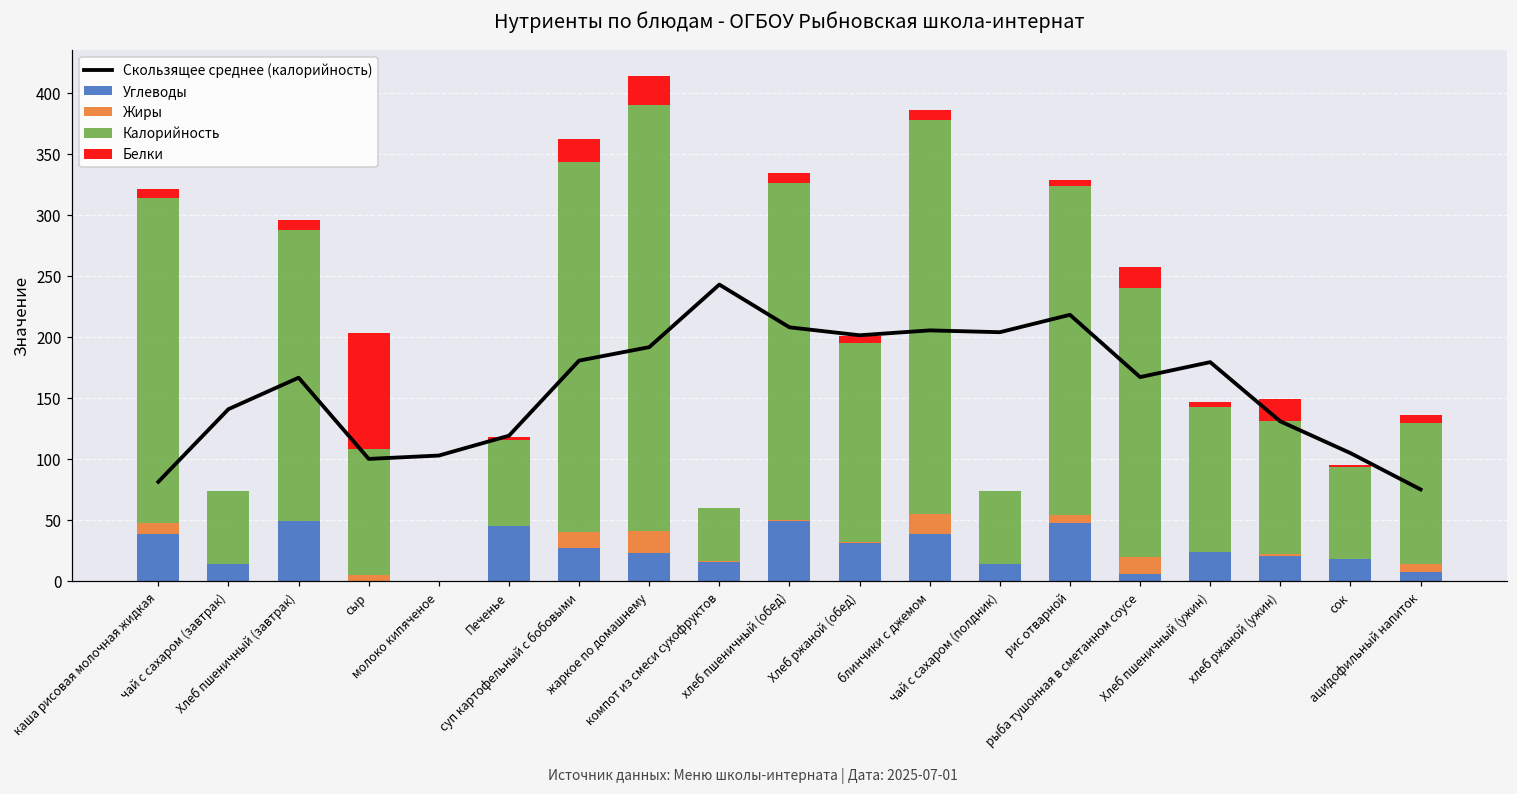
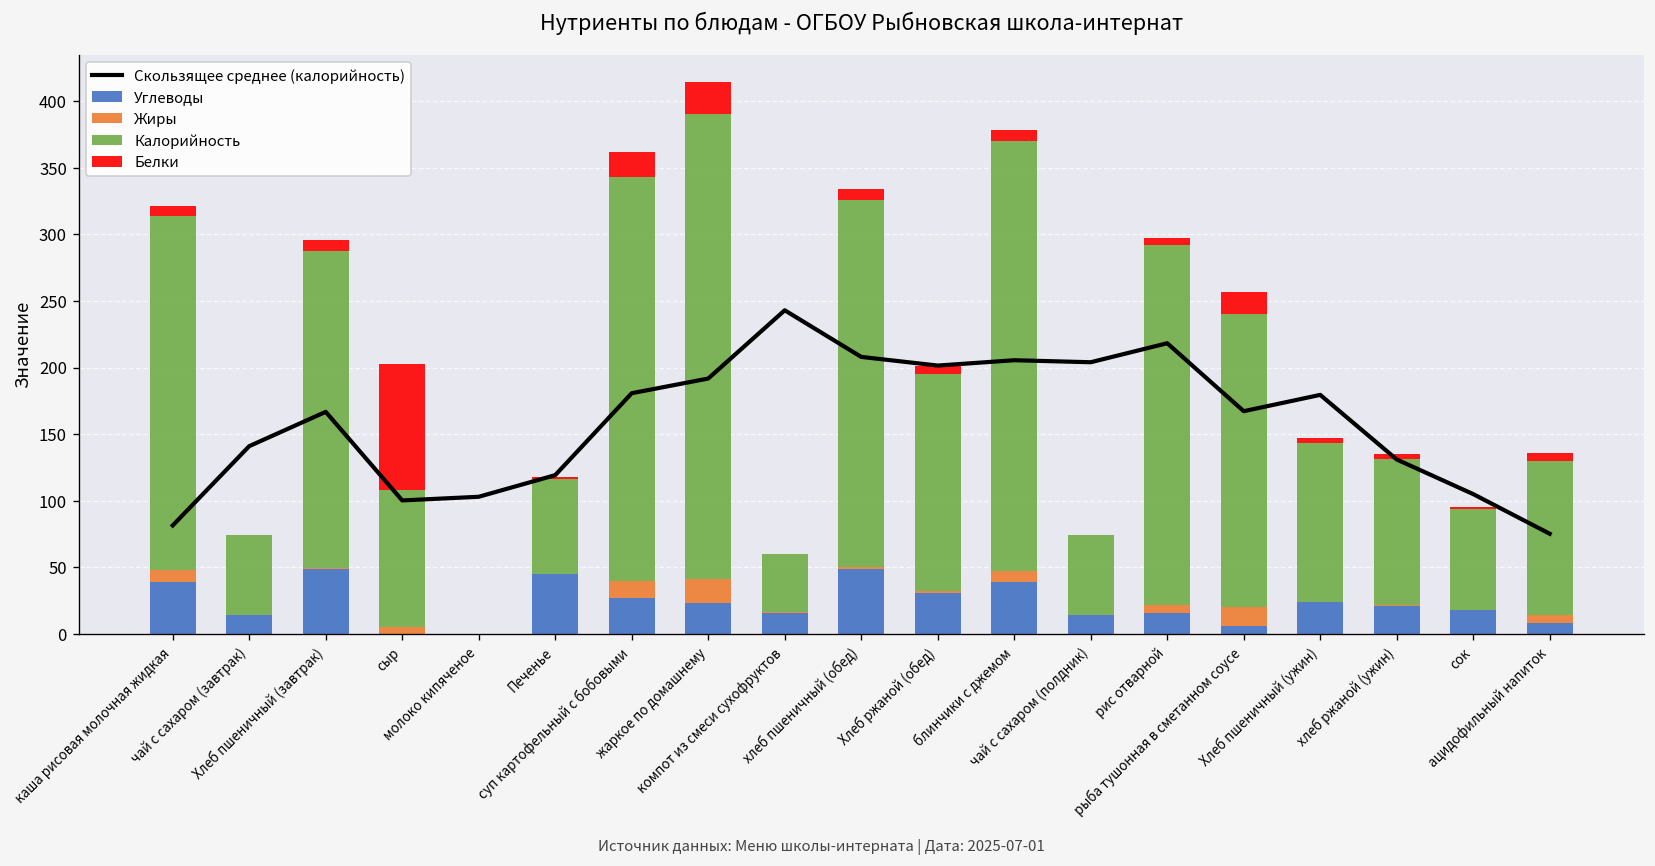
  {
    "Скользящее среднее (калорийность)": {
      "каша рисовая молочная жидкая": 82,
      "чай с сахаром (завтрак)": 141,
      "Хлеб пшеничный (завтрак)": 167,
      "сыр": 100,
      "молоко кипяченое": 103,
      "Печенье": 119,
      "суп картофельный с бобовыми": 181,
      "жаркое по домашнему": 192,
      "компот из смеси сухофруктов": 243,
      "хлеб пшеничный (обед)": 208,
      "Хлеб ржаной (обед)": 202,
      "блинчики с джемом": 206,
      "чай с сахаром (полдник)": 204,
      "рис отварной": 218,
      "рыба тушонная в сметанном соусе": 167,
      "Хлеб пшеничный (ужин)": 180,
      "хлеб ржаной (ужин)": 131,
      "сок": 105,
      "ацидофильный напиток": 75
    },
    "Углеводы": {
      "каша рисовая молочная жидкая": 39,
      "чай с сахаром (завтрак)": 14,
      "Хлеб пшеничный (завтрак)": 49,
      "сыр": 0,
      "молоко кипяченое": 0,
      "Печенье": 45,
      "суп картофельный с бобовыми": 27,
      "жаркое по домашнему": 23,
      "компот из смеси сухофруктов": 16,
      "хлеб пшеничный (обед)": 49,
      "Хлеб ржаной (обед)": 31,
      "блинчики с джемом": 39,
      "чай с сахаром (полдник)": 14,
-     "рис отварной": 48,
+     "рис отварной": 16,
      "рыба тушонная в сметанном соусе": 6,
      "Хлеб пшеничный (ужин)": 24,
      "хлеб ржаной (ужин)": 21,
      "сок": 18,
      "ацидофильный напиток": 8
    },
    "Жиры": {
      "каша рисовая молочная жидкая": 9,
      "чай с сахаром (завтрак)": 0,
      "сыр": 5,
      "молоко кипяченое": 0,
      "Печенье": 0,
      "суп картофельный с бобовыми": 13,
      "жаркое по домашнему": 18,
-     "блинчики с джемом": 16,
+     "блинчики с джемом": 8,
      "чай с сахаром (полдник)": 0,
      "рис отварной": 6,
      "рыба тушонная в сметанном соусе": 14,
      "Хлеб пшеничный (ужин)": 0,
      "сок": 0,
      "ацидофильный напиток": 6
    },
    "Калорийность": {
      "каша рисовая молочная жидкая": 266,
      "чай с сахаром (завтрак)": 60,
      "Хлеб пшеничный (завтрак)": 238,
      "сыр": 103,
      "молоко кипяченое": 0,
      "Печенье": 71,
      "суп картофельный с бобовыми": 303,
      "жаркое по домашнему": 349,
      "компот из смеси сухофруктов": 44,
      "хлеб пшеничный (обед)": 276,
      "Хлеб ржаной (обед)": 163,
      "блинчики с джемом": 323,
      "чай с сахаром (полдник)": 60,
      "рис отварной": 270,
      "рыба тушонная в сметанном соусе": 220,
      "Хлеб пшеничный (ужин)": 119,
      "хлеб ржаной (ужин)": 109,
      "сок": 76,
      "ацидофильный напиток": 116
    },
    "Белки": {
      "каша рисовая молочная жидкая": 7,
      "чай с сахаром (завтрак)": 0,
      "Хлеб пшеничный (завтрак)": 8,
      "сыр": 95,
      "молоко кипяченое": 0,
      "суп картофельный с бобовыми": 19,
      "жаркое по домашнему": 24,
      "компот из смеси сухофруктов": 0,
      "хлеб пшеничный (обед)": 8,
      "Хлеб ржаной (обед)": 6,
      "блинчики с джемом": 8,
      "чай с сахаром (полдник)": 0,
      "рис отварной": 5,
      "рыба тушонная в сметанном соусе": 17,
      "Хлеб пшеничный (ужин)": 4,
-     "хлеб ржаной (ужин)": 18,
+     "хлеб ржаной (ужин)": 4,
      "ацидофильный напиток": 6
    }
  }
